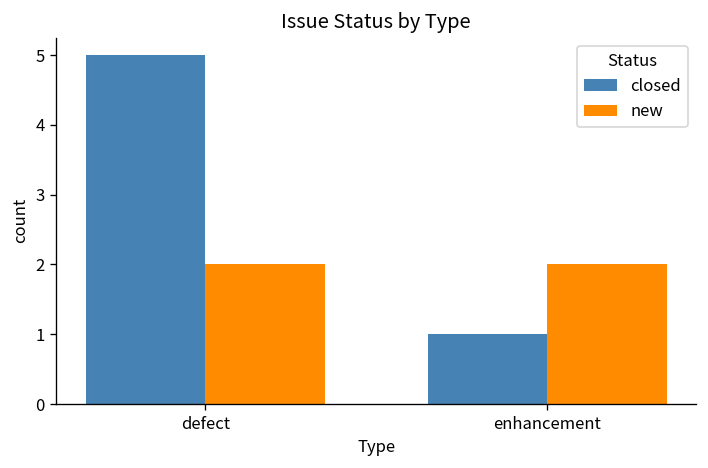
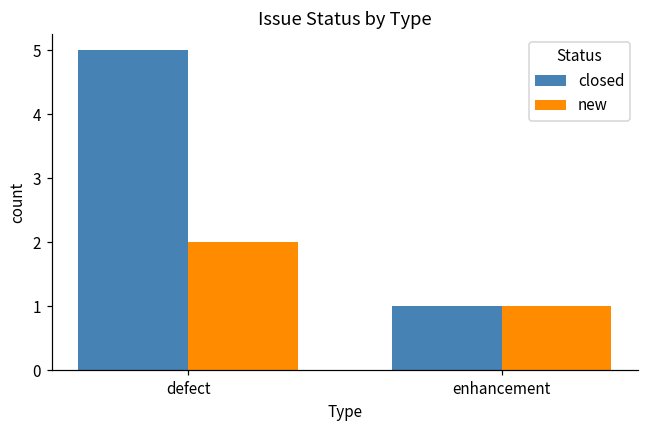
  {
    "closed": {
      "defect": 5,
      "enhancement": 1
    },
    "new": {
      "defect": 2,
-     "enhancement": 2
+     "enhancement": 1
    }
  }
